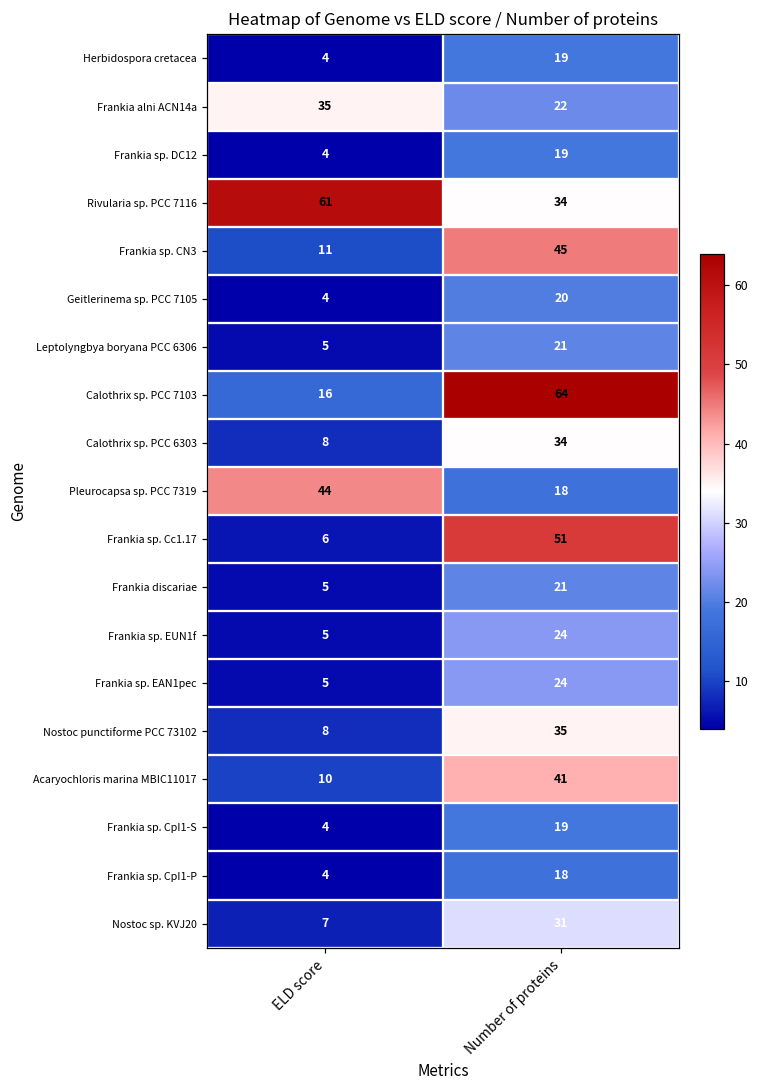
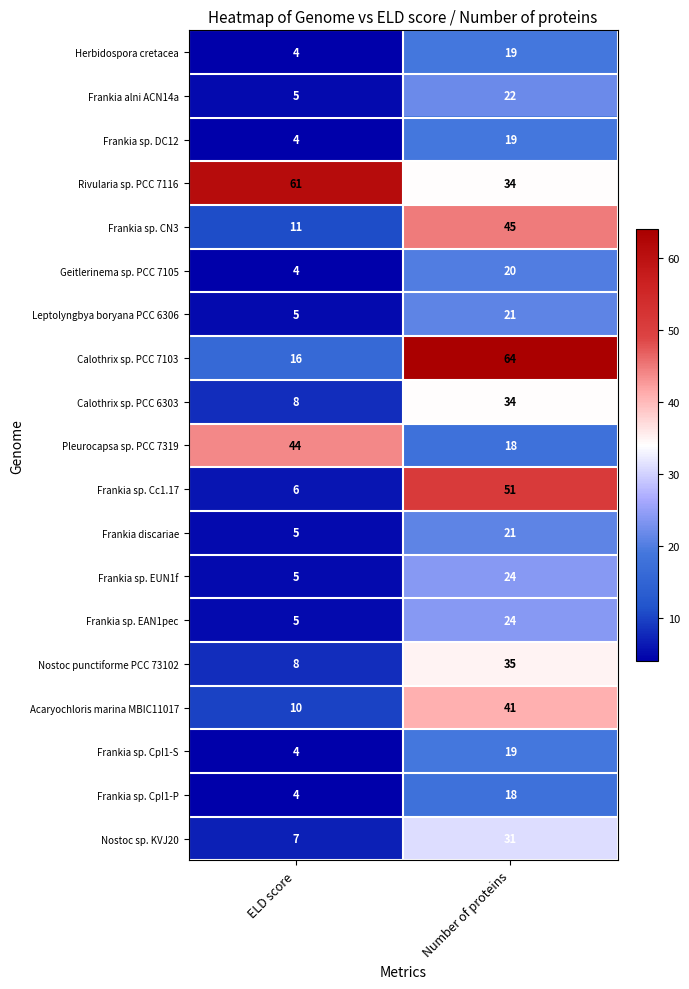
  {
    "Herbidospora cretacea": {
      "ELD score": 4,
      "Number of proteins": 19
    },
    "Frankia alni ACN14a": {
-     "ELD score": 35,
+     "ELD score": 5,
      "Number of proteins": 22
    },
    "Frankia sp. DC12": {
      "ELD score": 4,
      "Number of proteins": 19
    },
    "Rivularia sp. PCC 7116": {
      "ELD score": 61,
      "Number of proteins": 34
    },
    "Frankia sp. CN3": {
      "ELD score": 11,
      "Number of proteins": 45
    },
    "Geitlerinema sp. PCC 7105": {
      "ELD score": 4,
      "Number of proteins": 20
    },
    "Leptolyngbya boryana PCC 6306": {
      "ELD score": 5,
      "Number of proteins": 21
    },
    "Calothrix sp. PCC 7103": {
      "ELD score": 16,
      "Number of proteins": 64
    },
    "Calothrix sp. PCC 6303": {
      "ELD score": 8,
      "Number of proteins": 34
    },
    "Pleurocapsa sp. PCC 7319": {
      "ELD score": 44,
      "Number of proteins": 18
    },
    "Frankia sp. Cc1.17": {
      "ELD score": 6,
      "Number of proteins": 51
    },
    "Frankia discariae": {
      "ELD score": 5,
      "Number of proteins": 21
    },
    "Frankia sp. EUN1f": {
      "ELD score": 5,
      "Number of proteins": 24
    },
    "Frankia sp. EAN1pec": {
      "ELD score": 5,
      "Number of proteins": 24
    },
    "Nostoc punctiforme PCC 73102": {
      "ELD score": 8,
      "Number of proteins": 35
    },
    "Acaryochloris marina MBIC11017": {
      "ELD score": 10,
      "Number of proteins": 41
    },
    "Frankia sp. CpI1-S": {
      "ELD score": 4,
      "Number of proteins": 19
    },
    "Frankia sp. CpI1-P": {
      "ELD score": 4,
      "Number of proteins": 18
    },
    "Nostoc sp. KVJ20": {
      "ELD score": 7
    }
  }
